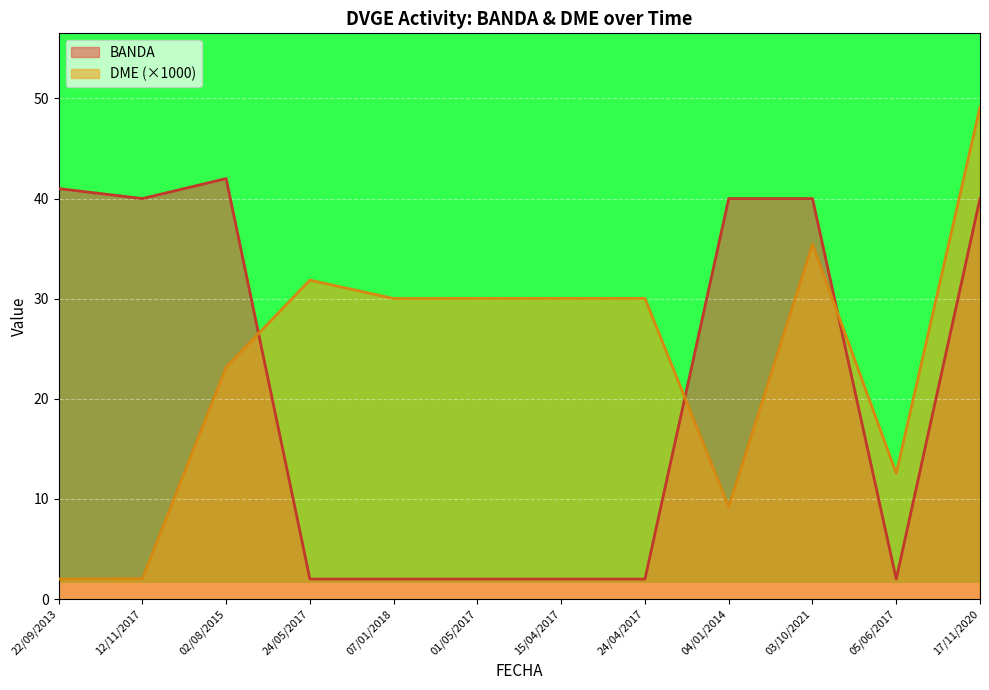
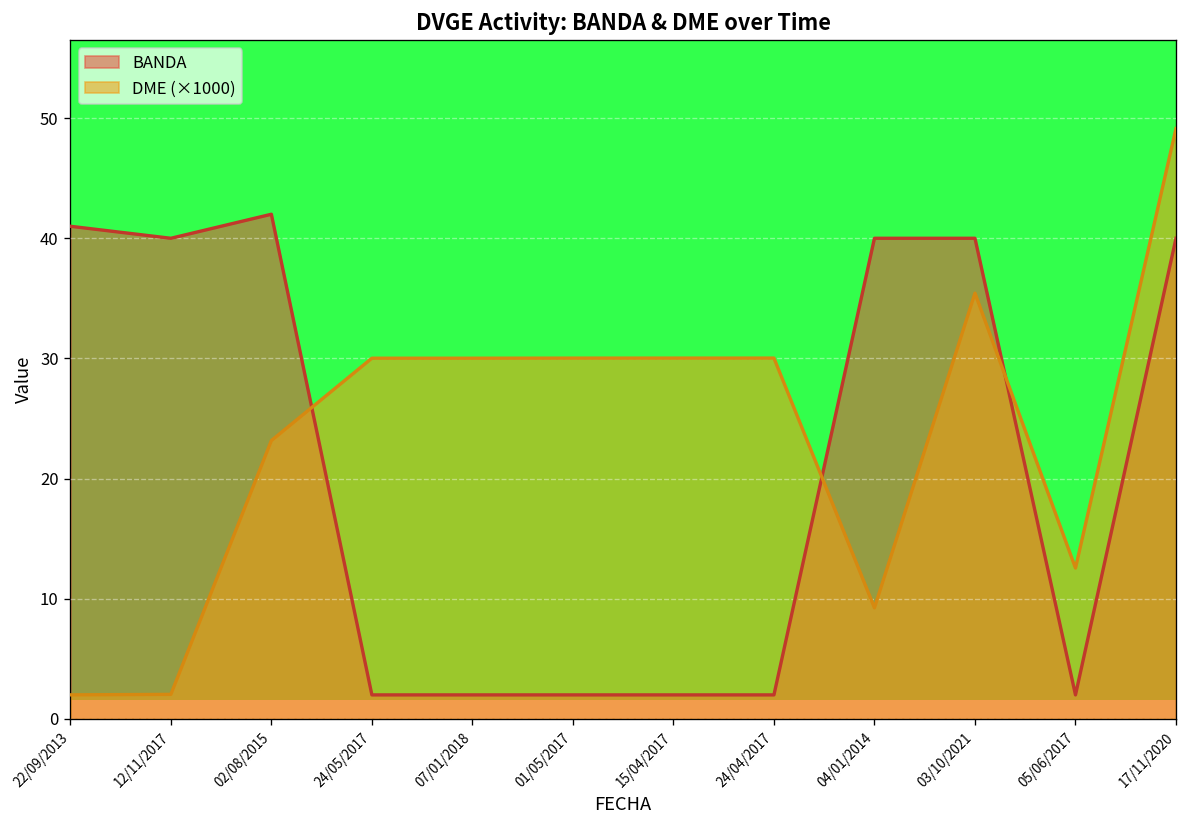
  {
    "BANDA": {
      "22/09/2013": 41.0,
      "12/11/2017": 40.0,
      "02/08/2015": 42.0,
      "24/05/2017": 2.0,
      "07/01/2018": 2.0,
      "01/05/2017": 2.0,
      "15/04/2017": 2.0,
      "24/04/2017": 2.0,
      "04/01/2014": 40.0,
      "03/10/2021": 40.0,
      "05/06/2017": 2.0,
      "17/11/2020": 40.0
    },
    "DME (×1000)": {
      "22/09/2013": 2.0,
      "12/11/2017": 2.0,
      "02/08/2015": 23.2,
-     "24/05/2017": 31.9,
+     "24/05/2017": 30.0,
      "07/01/2018": 30.0,
      "01/05/2017": 30.0,
      "15/04/2017": 30.0,
      "24/04/2017": 30.0,
      "04/01/2014": 9.2,
      "03/10/2021": 35.4,
      "05/06/2017": 12.6,
      "17/11/2020": 49.1
    }
  }
